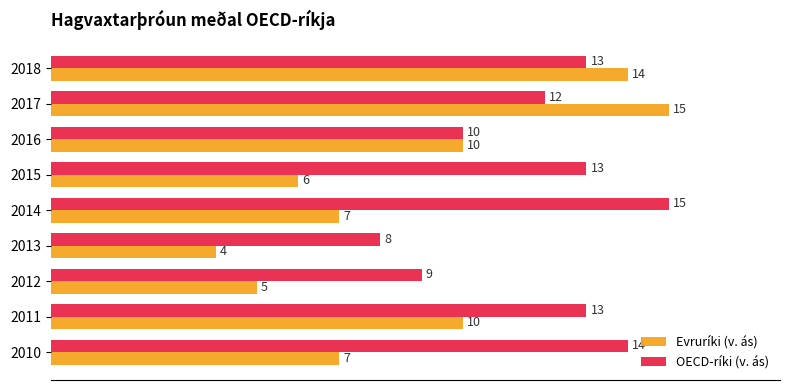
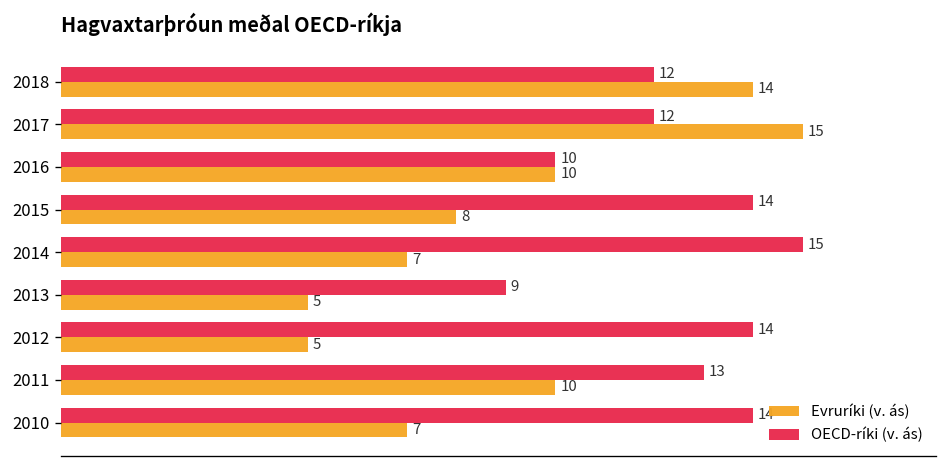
  {
    "Evruríki (v. ás)": {
      "2018": 14,
      "2017": 15,
      "2016": 10,
-     "2015": 6,
+     "2015": 8,
      "2014": 7,
-     "2013": 4,
+     "2013": 5,
      "2012": 5,
      "2011": 10,
      "2010": 7
    },
    "OECD-ríki (v. ás)": {
-     "2018": 13,
+     "2018": 12,
      "2017": 12,
      "2016": 10,
-     "2015": 13,
+     "2015": 14,
      "2014": 15,
-     "2013": 8,
-     "2012": 9,
+     "2013": 9,
+     "2012": 14,
      "2011": 13,
      "2010": 14
    }
  }
